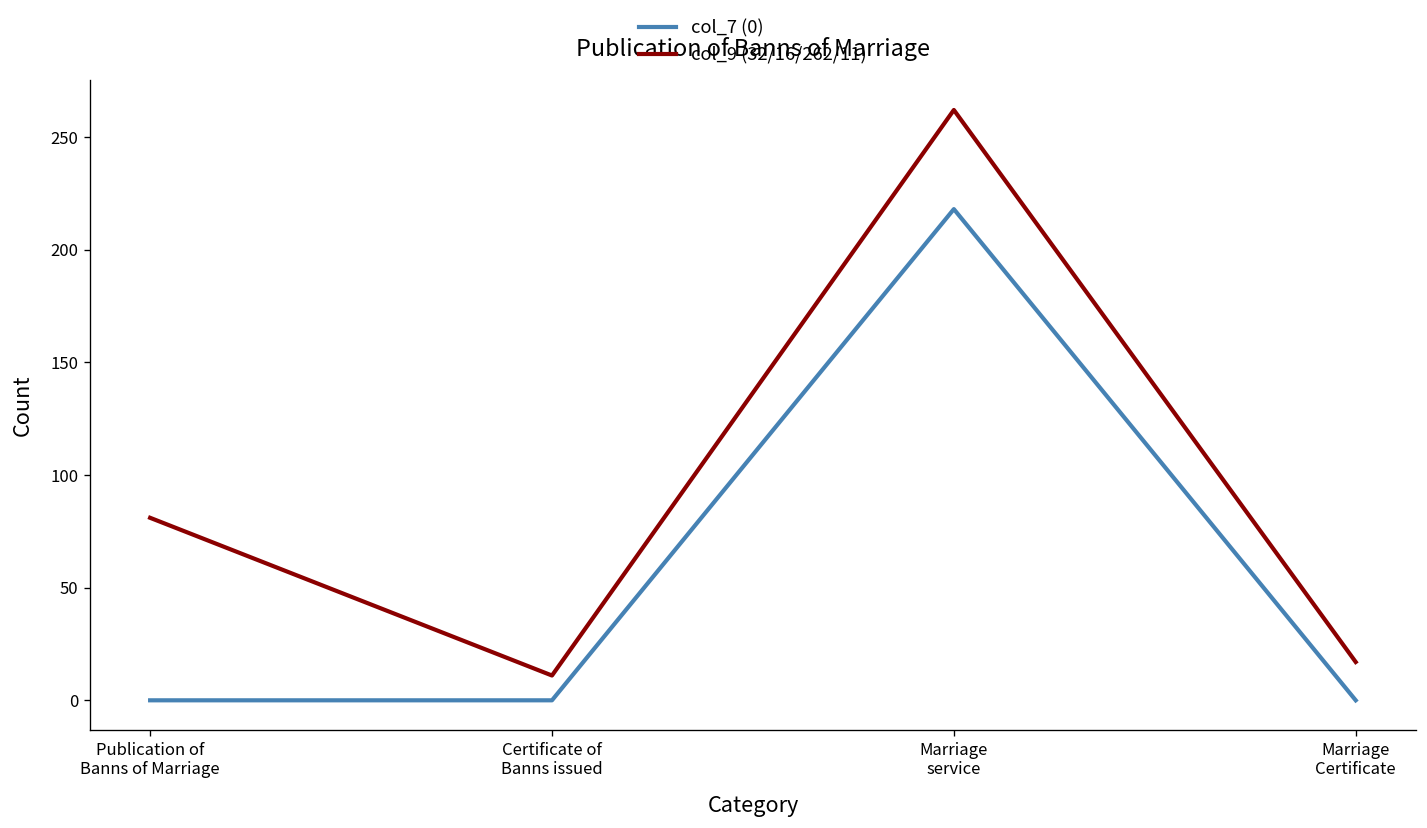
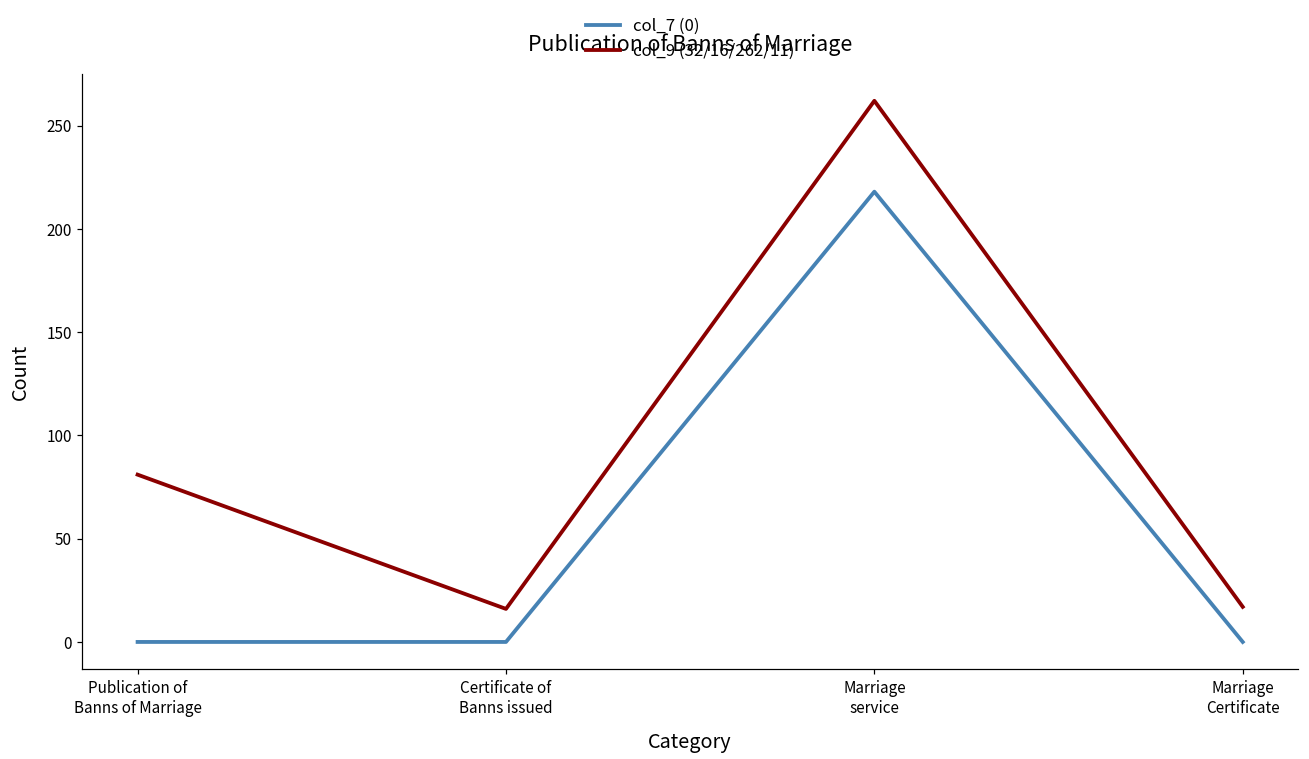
  {
    "col_7 (0)": {
      "Publication of Banns of Marriage": 0,
      "Certificate of Banns issued": 0,
      "Marriage service": 218,
      "Marriage Certificate": 0
    },
    "col_9 (32/16/262/11)": {
      "Publication of Banns of Marriage": 81,
-     "Certificate of Banns issued": 11,
+     "Certificate of Banns issued": 16,
      "Marriage service": 262,
      "Marriage Certificate": 17
    }
  }
